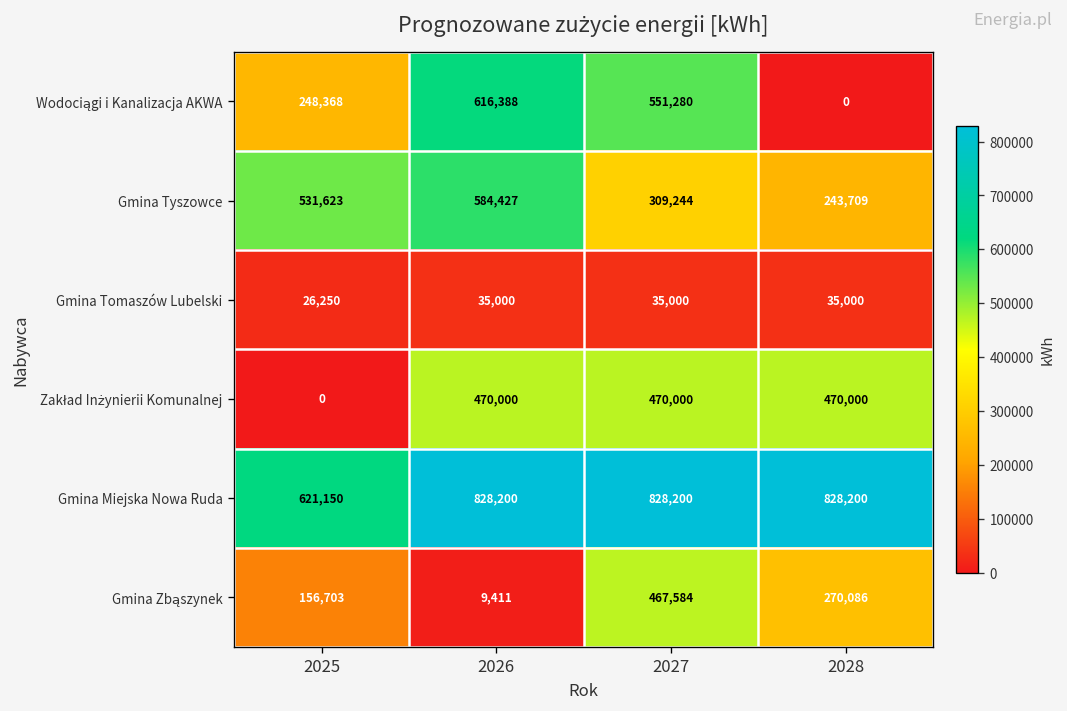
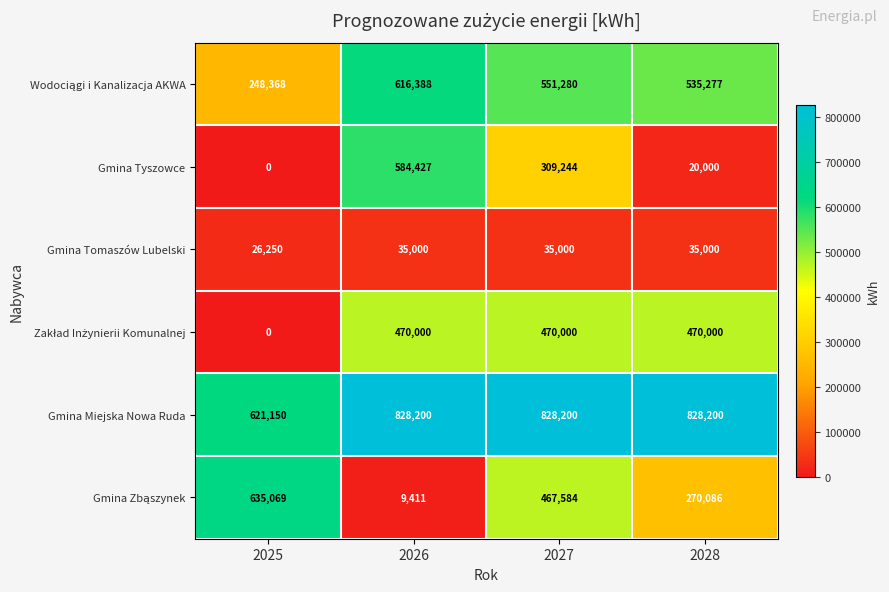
  {
    "Wodociągi i Kanalizacja AKWA": {
      "2025": "248,368",
      "2026": "616,388",
      "2027": "551,280",
-     "2028": "0"
+     "2028": "535,277"
    },
    "Gmina Tyszowce": {
-     "2025": "531,623",
+     "2025": "0",
      "2026": "584,427",
      "2027": "309,244",
-     "2028": "243,709"
+     "2028": "20,000"
    },
    "Gmina Tomaszów Lubelski": {
      "2025": "26,250",
      "2026": "35,000",
      "2027": "35,000",
      "2028": "35,000"
    },
    "Zakład Inżynierii Komunalnej": {
      "2025": "0",
      "2026": "470,000",
      "2027": "470,000",
      "2028": "470,000"
    },
    "Gmina Miejska Nowa Ruda": {
      "2025": "621,150",
      "2026": "828,200",
      "2027": "828,200",
      "2028": "828,200"
    },
    "Gmina Zbąszynek": {
-     "2025": "156,703",
+     "2025": "635,069",
      "2026": "9,411",
      "2027": "467,584",
      "2028": "270,086"
    }
  }
